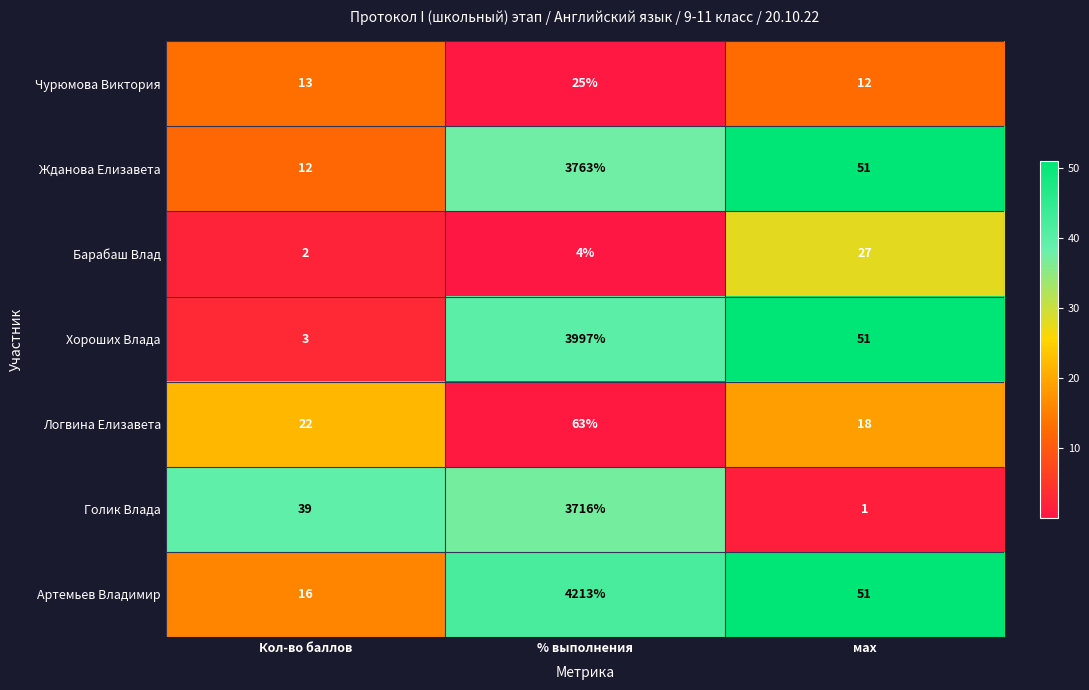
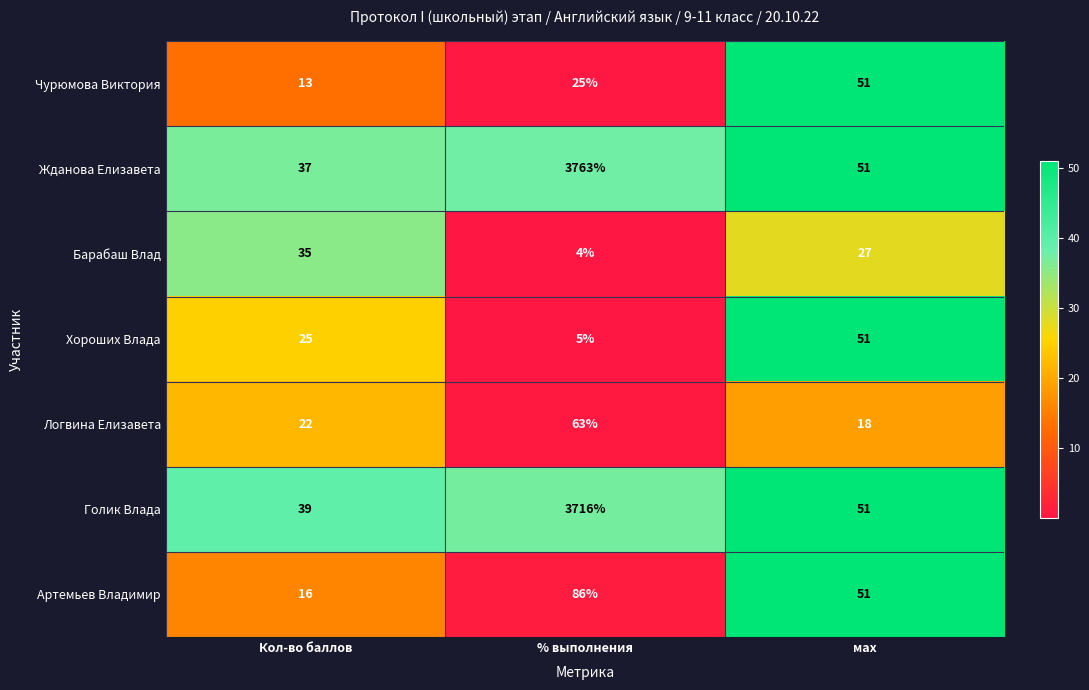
  {
    "Чурюмова Виктория": {
      "Кол-во баллов": "13",
      "% выполнения": "25%",
-     "мах": "12"
+     "мах": "51"
    },
    "Жданова Елизавета": {
-     "Кол-во баллов": "12",
+     "Кол-во баллов": "37",
      "% выполнения": "3763%",
      "мах": "51"
    },
    "Барабаш Влад": {
-     "Кол-во баллов": "2",
+     "Кол-во баллов": "35",
      "% выполнения": "4%",
      "мах": "27"
    },
    "Хороших Влада": {
-     "Кол-во баллов": "3",
-     "% выполнения": "3997%",
+     "Кол-во баллов": "25",
+     "% выполнения": "5%",
      "мах": "51"
    },
    "Логвина Елизавета": {
      "Кол-во баллов": "22",
      "% выполнения": "63%",
      "мах": "18"
    },
    "Голик Влада": {
      "Кол-во баллов": "39",
      "% выполнения": "3716%",
-     "мах": "1"
+     "мах": "51"
    },
    "Артемьев Владимир": {
      "Кол-во баллов": "16",
-     "% выполнения": "4213%",
+     "% выполнения": "86%",
      "мах": "51"
    }
  }
